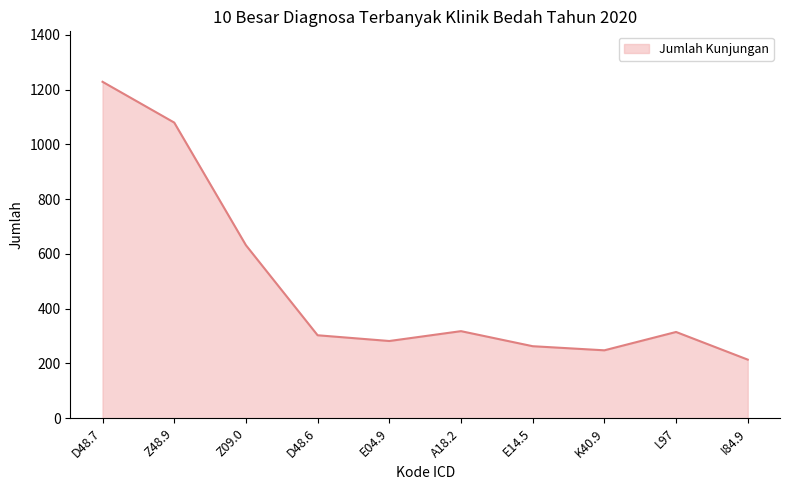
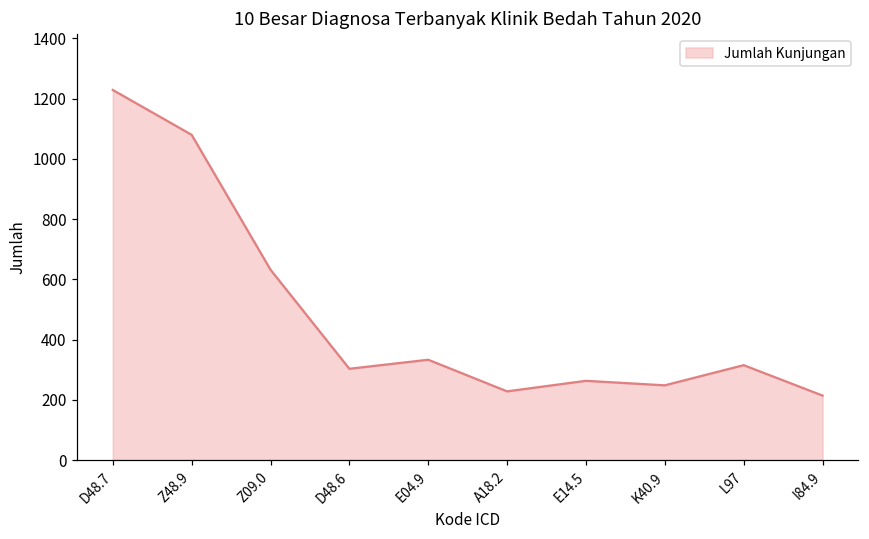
  {
    "D48.7": 1230,
    "Z48.9": 1080,
    "Z09.0": 630,
    "D48.6": 300,
-   "E04.9": 280,
-   "A18.2": 320,
+   "E04.9": 330,
+   "A18.2": 230,
    "E14.5": 260,
    "K40.9": 250,
    "L97": 320,
    "I84.9": 210
  }
